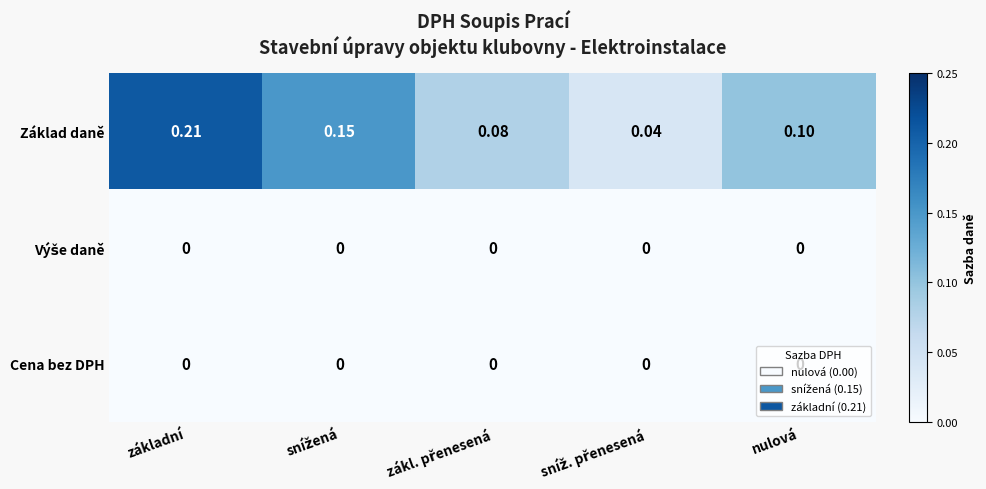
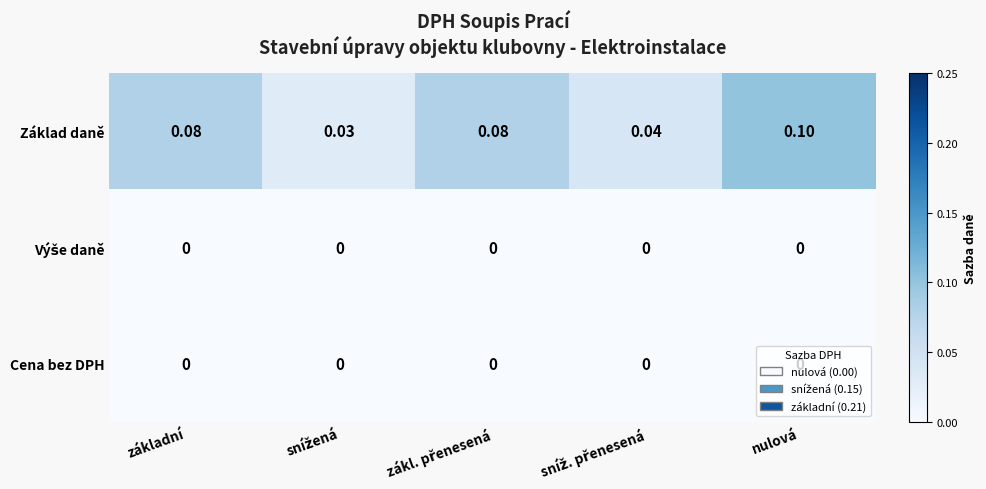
  {
    "Základ daně": {
-     "základní": 0.21,
-     "snížená": 0.15,
+     "základní": 0.08,
+     "snížená": 0.03,
      "zákl. přenesená": 0.08,
      "sníž. přenesená": 0.04,
      "nulová": 0.10
    },
    "Výše daně": {
      "základní": 0,
      "snížená": 0,
      "zákl. přenesená": 0,
      "sníž. přenesená": 0,
      "nulová": 0
    },
    "Cena bez DPH": {
      "základní": 0,
      "snížená": 0,
      "zákl. přenesená": 0,
      "sníž. přenesená": 0
    }
  }
